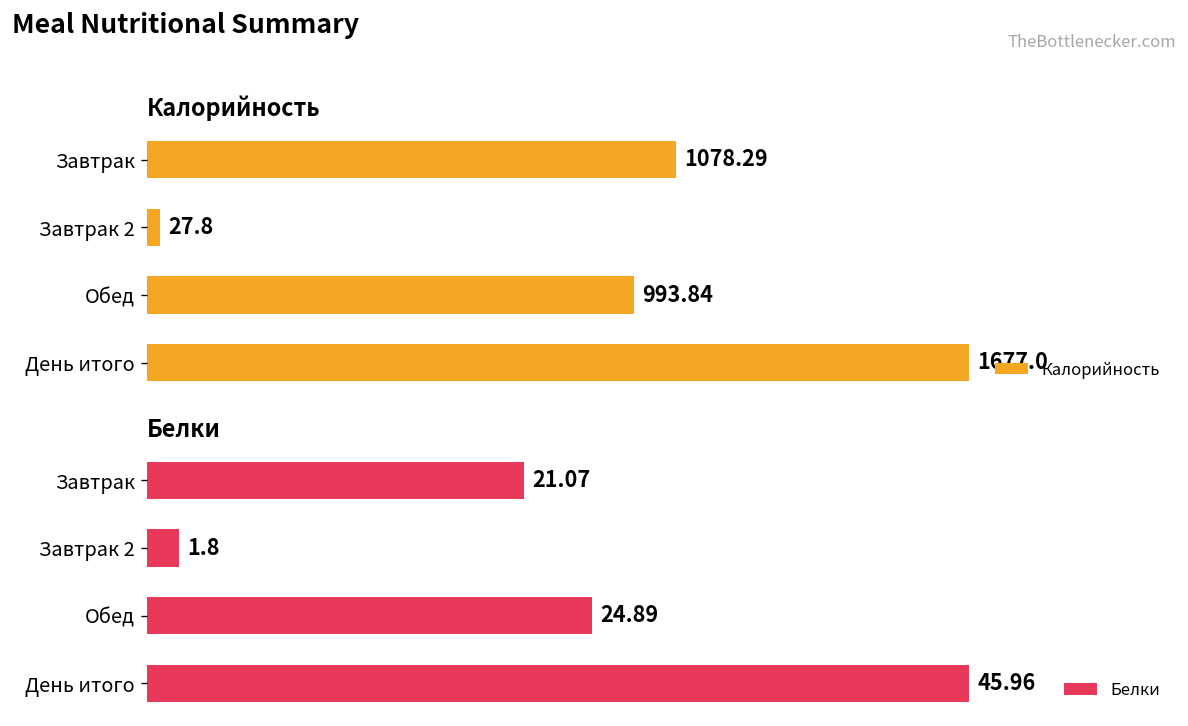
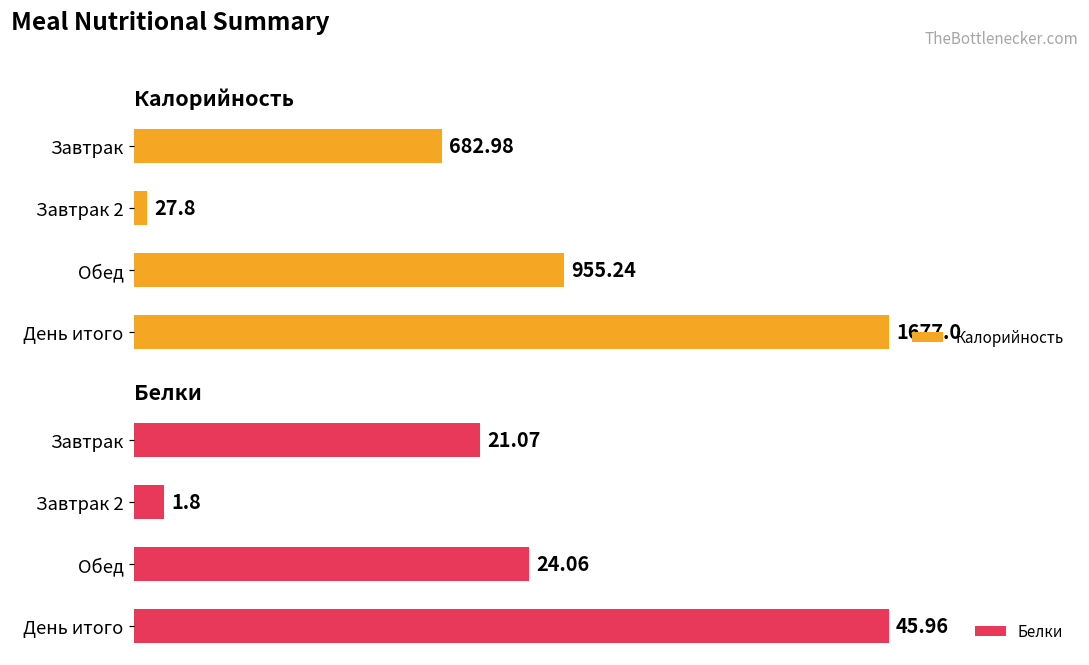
  {
    "Калорийность": {
-     "Завтрак": 1078.29,
+     "Завтрак": 682.98,
      "Завтрак 2": 27.8,
-     "Обед": 993.84,
+     "Обед": 955.24,
      "День итого": 1677.0
    },
    "Белки": {
      "Завтрак": 21.07,
      "Завтрак 2": 1.8,
-     "Обед": 24.89,
+     "Обед": 24.06,
      "День итого": 45.96
    }
  }
